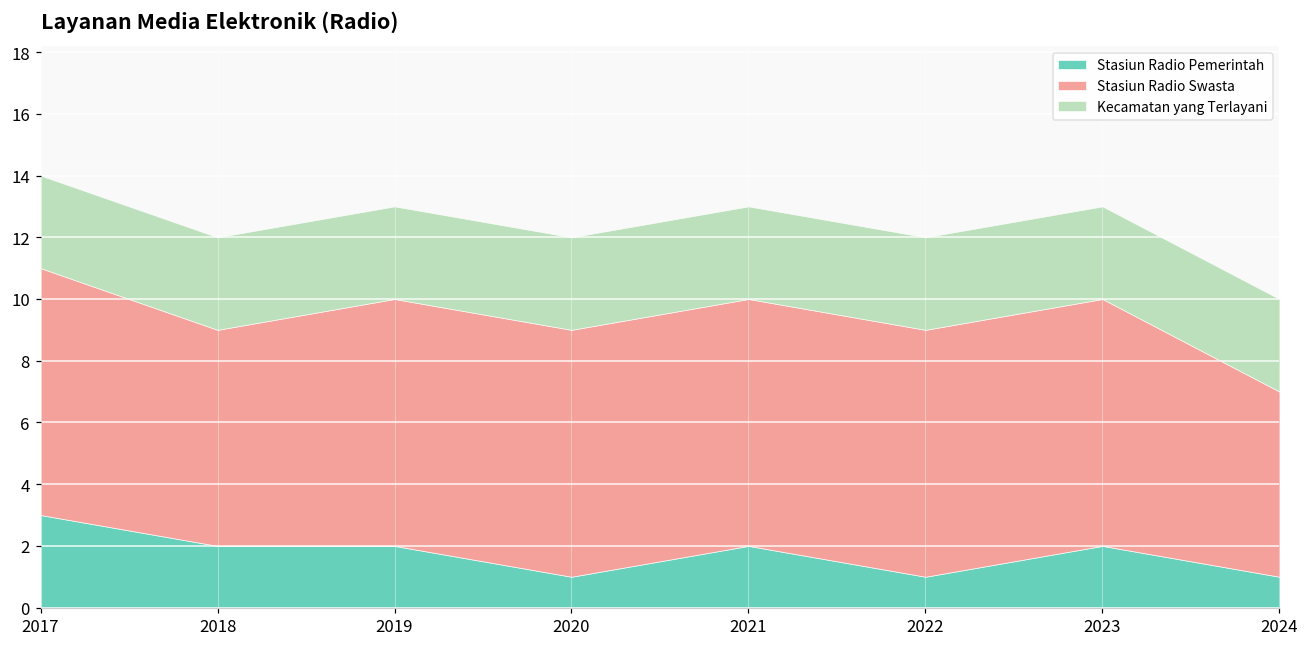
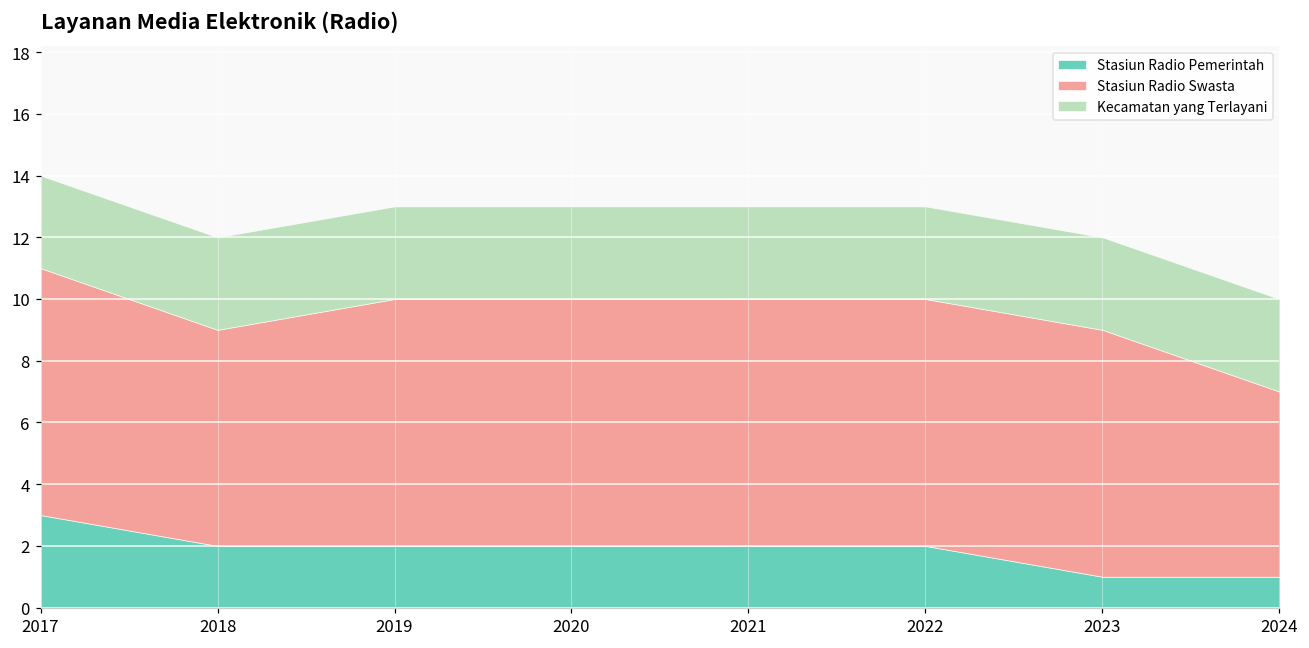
  {
    "Stasiun Radio Pemerintah": {
      "2017": 3,
      "2018": 2,
      "2019": 2,
-     "2020": 1,
+     "2020": 2,
      "2021": 2,
-     "2022": 1,
-     "2023": 2,
+     "2022": 2,
+     "2023": 1,
      "2024": 1
    },
    "Stasiun Radio Swasta": {
      "2017": 8,
      "2018": 7,
      "2019": 8,
      "2020": 8,
      "2021": 8,
      "2022": 8,
      "2023": 8,
      "2024": 6
    },
    "Kecamatan yang Terlayani": {
      "2017": 3,
      "2018": 3,
      "2019": 3,
      "2020": 3,
      "2021": 3,
      "2022": 3,
      "2023": 3,
      "2024": 3
    }
  }
